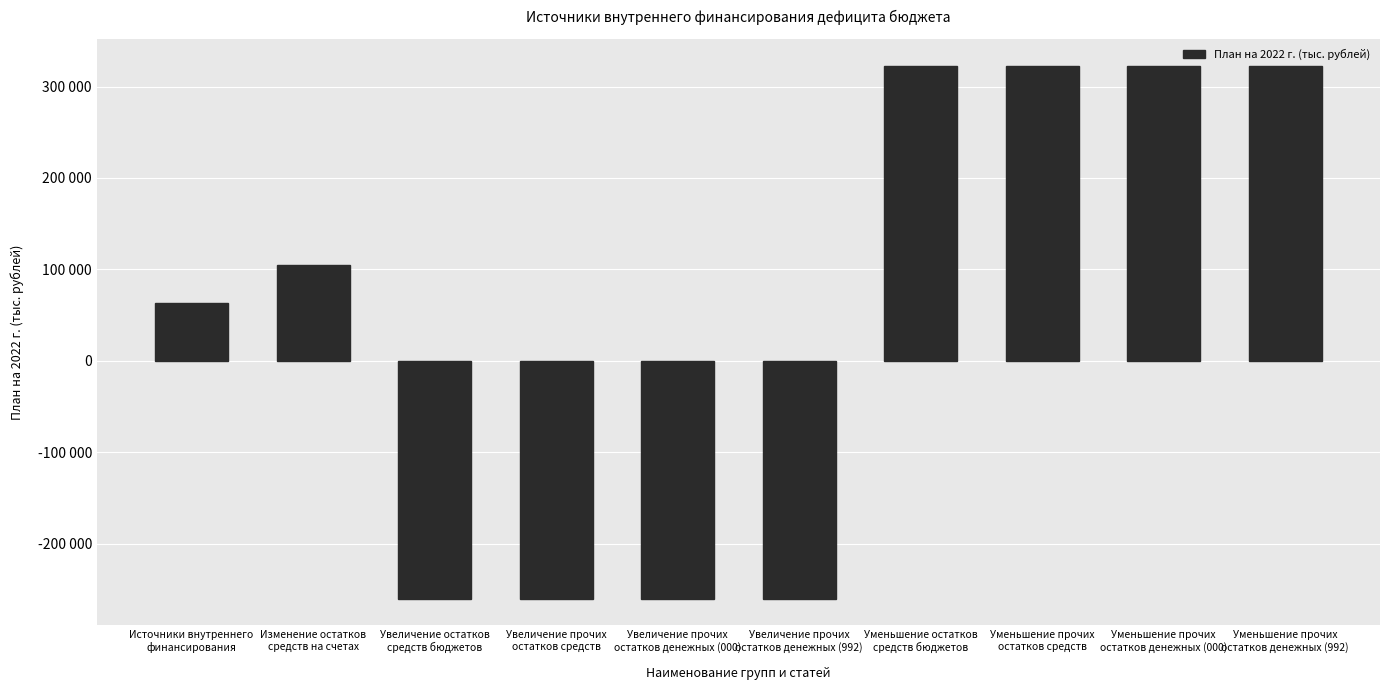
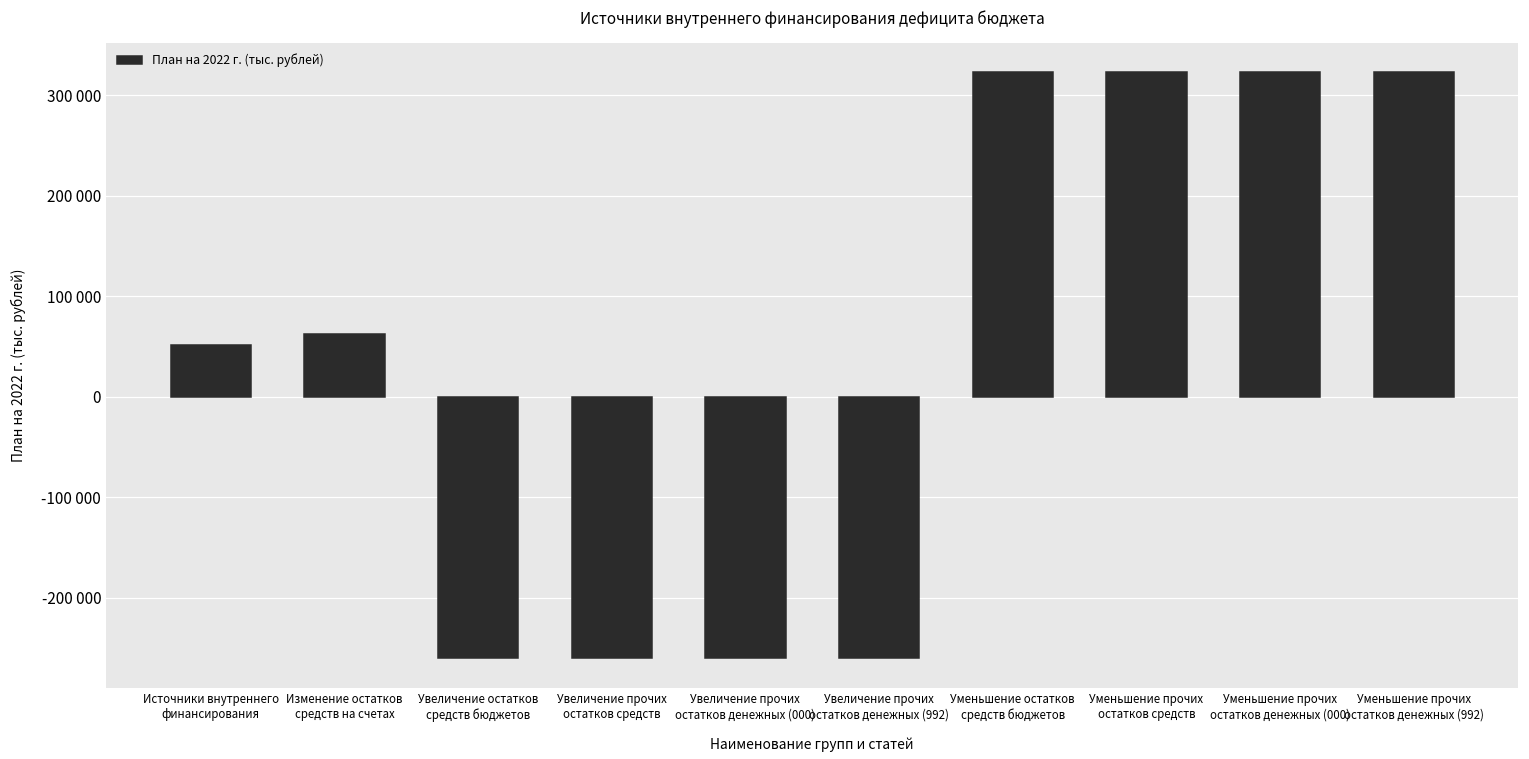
  {
-   "Источники внутреннего финансирования": 60000,
-   "Изменение остатков средств на счетах": 100000,
+   "Источники внутреннего финансирования": 50000,
+   "Изменение остатков средств на счетах": 60000,
    "Увеличение остатков средств бюджетов": -260000,
    "Увеличение прочих остатков средств": -260000,
    "Увеличение прочих остатков денежных (000)": -260000,
    "Увеличение прочих остатков денежных (992)": -260000,
    "Уменьшение остатков средств бюджетов": 320000,
    "Уменьшение прочих остатков средств": 320000,
    "Уменьшение прочих остатков денежных (000)": 320000,
    "Уменьшение прочих остатков денежных (992)": 320000
  }
